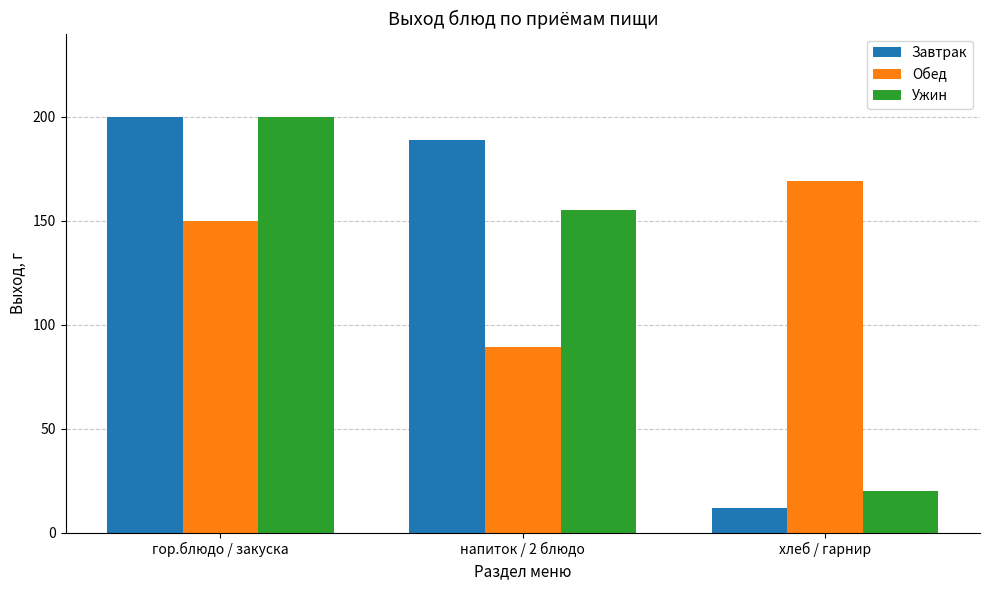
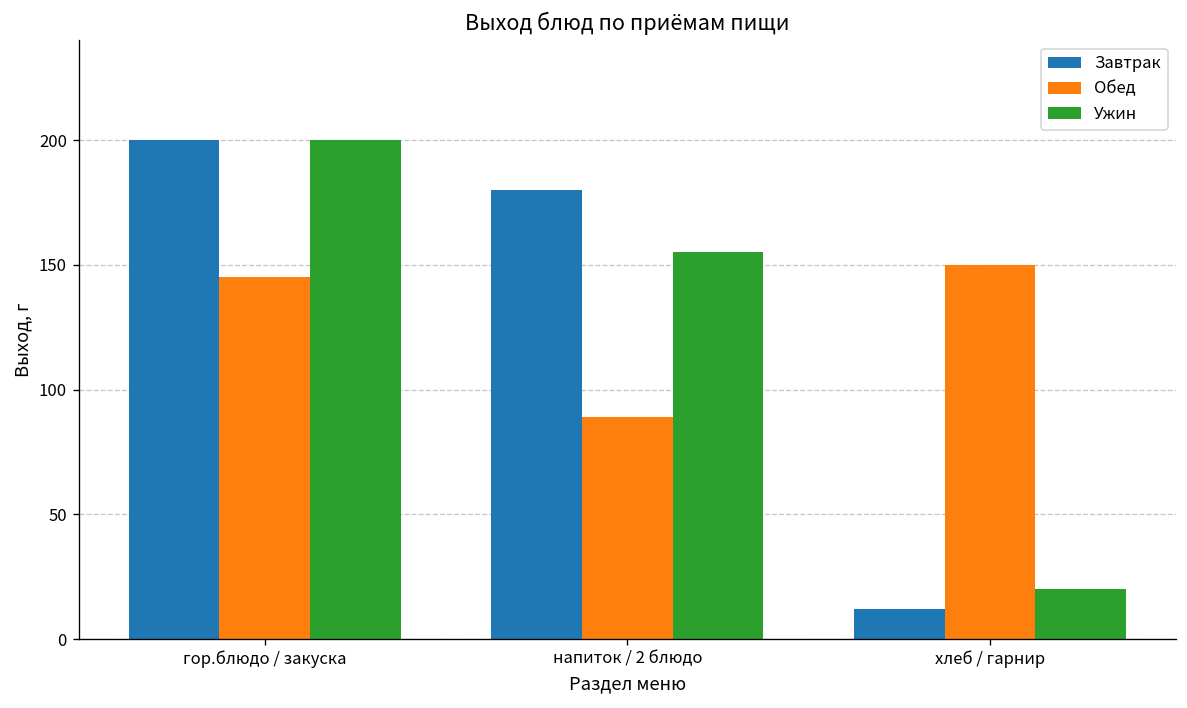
  {
    "Завтрак": {
      "гор.блюдо / закуска": 200,
-     "напиток / 2 блюдо": 189,
+     "напиток / 2 блюдо": 180,
      "хлеб / гарнир": 12
    },
    "Обед": {
-     "гор.блюдо / закуска": 150,
+     "гор.блюдо / закуска": 145,
      "напиток / 2 блюдо": 89,
-     "хлеб / гарнир": 169
+     "хлеб / гарнир": 150
    },
    "Ужин": {
      "гор.блюдо / закуска": 200,
      "напиток / 2 блюдо": 155,
      "хлеб / гарнир": 20
    }
  }
